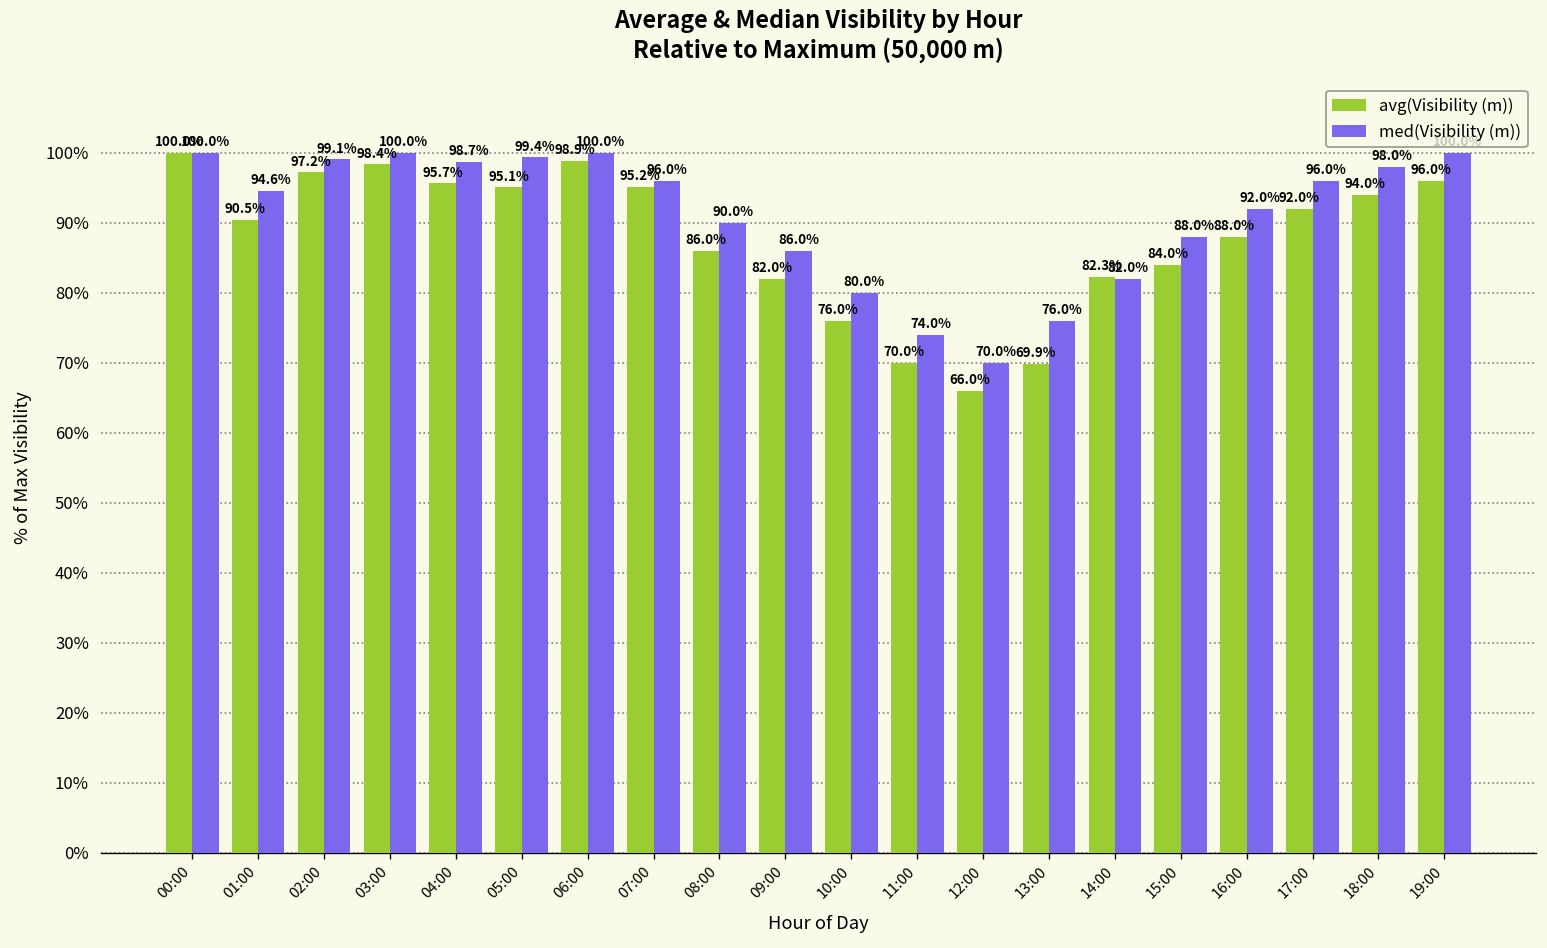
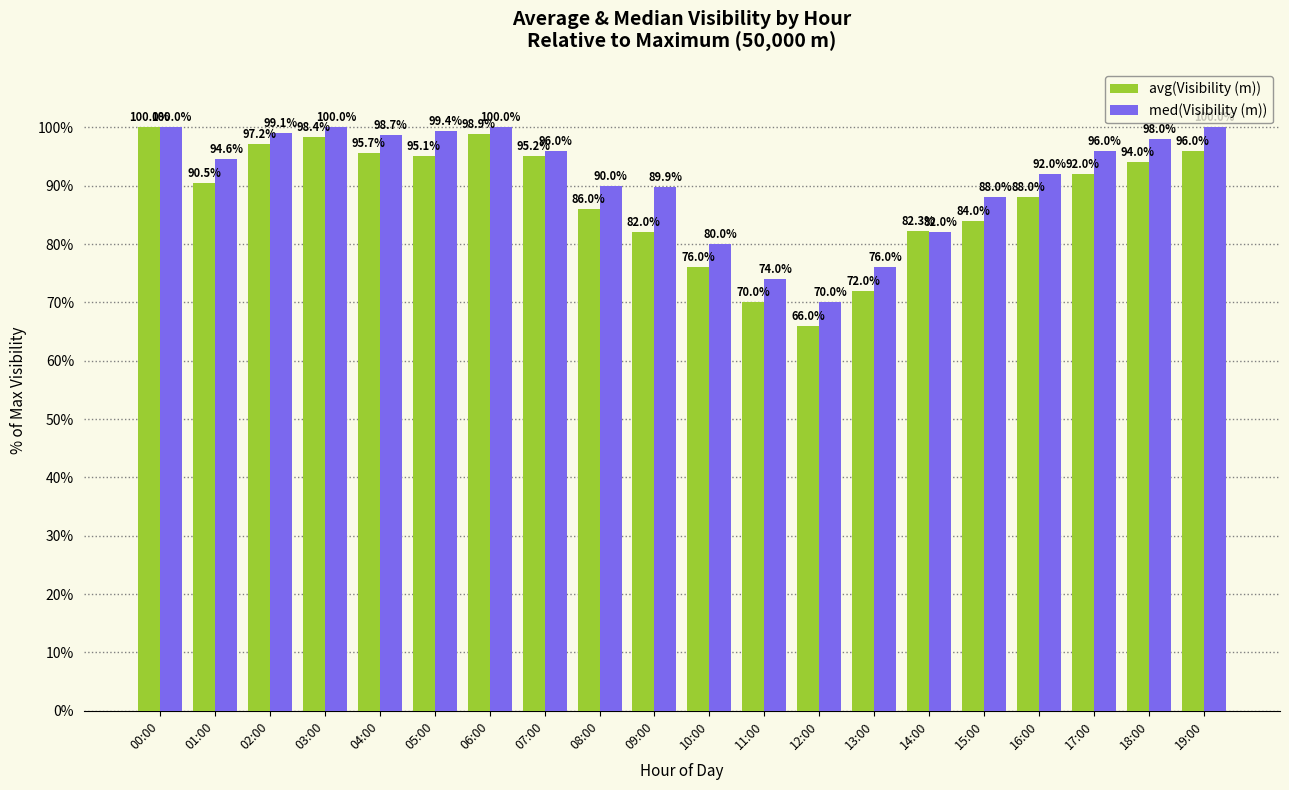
  {
    "avg(Visibility (m))": {
      "01:00": "90.5%",
      "02:00": "97.2%",
      "03:00": "98.4%",
      "04:00": "95.7%",
      "05:00": "95.1%",
      "08:00": "86.0%",
      "09:00": "82.0%",
      "10:00": "76.0%",
      "11:00": "70.0%",
      "12:00": "66.0%",
-     "13:00": "69.9%",
+     "13:00": "72.0%",
      "15:00": "84.0%",
      "16:00": "88.0%",
      "17:00": "92.0%",
      "18:00": "94.0%",
      "19:00": "96.0%"
    },
    "med(Visibility (m))": {
      "01:00": "94.6%",
      "02:00": "99.1%",
      "03:00": "100.0%",
      "04:00": "98.7%",
      "05:00": "99.4%",
      "08:00": "90.0%",
-     "09:00": "86.0%",
+     "09:00": "89.9%",
      "10:00": "80.0%",
      "11:00": "74.0%",
      "12:00": "70.0%",
      "13:00": "76.0%",
      "15:00": "88.0%",
      "16:00": "92.0%",
      "17:00": "96.0%"
    }
  }
